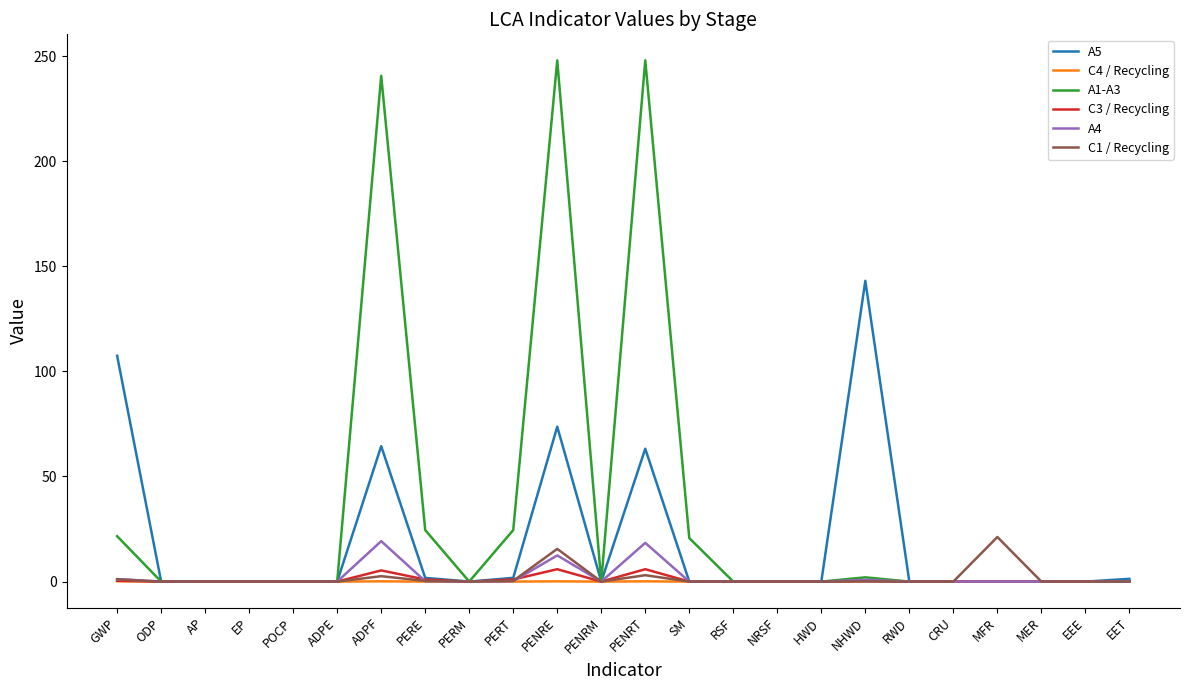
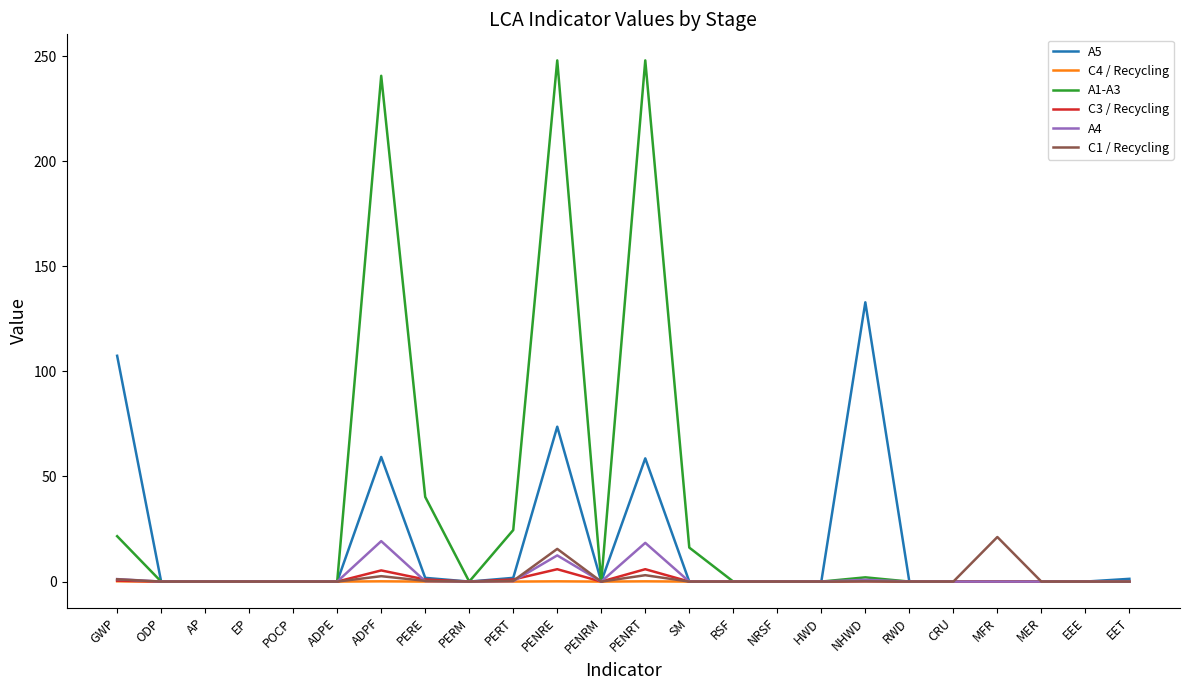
  {
    "A5": {
      "GWP": 107,
-     "ADPF": 64,
+     "ADPF": 59,
      "PENRE": 74,
-     "PENRT": 63,
-     "NHWD": 143,
+     "PENRT": 59,
+     "NHWD": 133,
      "EET": 1
    },
    "C4 / Recycling": {
      "ADPF": 0,
      "PENRE": 0,
      "PENRT": 0
    },
    "A1-A3": {
      "GWP": 22,
      "ADPF": 241,
-     "PERE": 25,
+     "PERE": 40,
      "PERT": 25,
      "PENRE": 248,
      "PENRT": 248,
-     "SM": 21
+     "SM": 16
    },
    "C3 / Recycling": {
      "ADPF": 5,
      "PENRE": 6,
      "PENRT": 6
    },
    "A4": {
      "ADPF": 19,
      "PENRE": 12,
      "PENRT": 18
    },
    "C1 / Recycling": {
      "ADPF": 3,
      "PENRE": 16,
      "PENRT": 3,
      "MFR": 21
    }
  }
